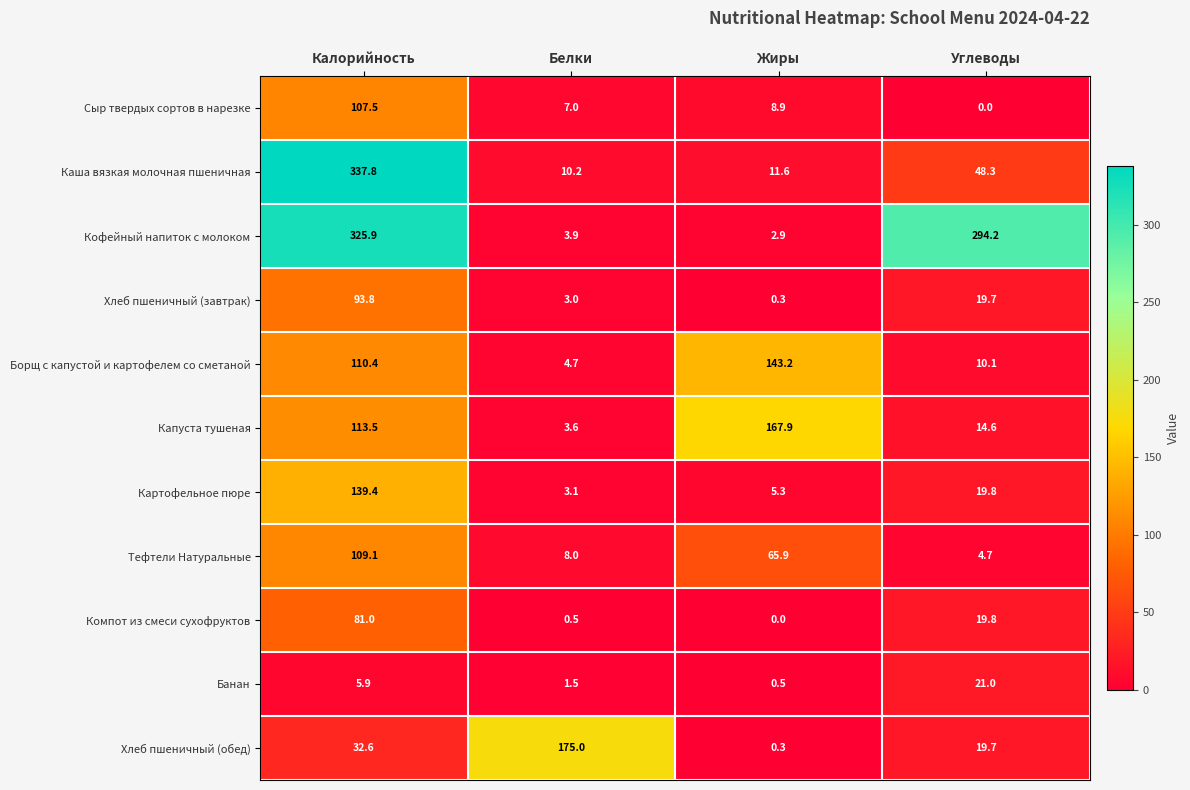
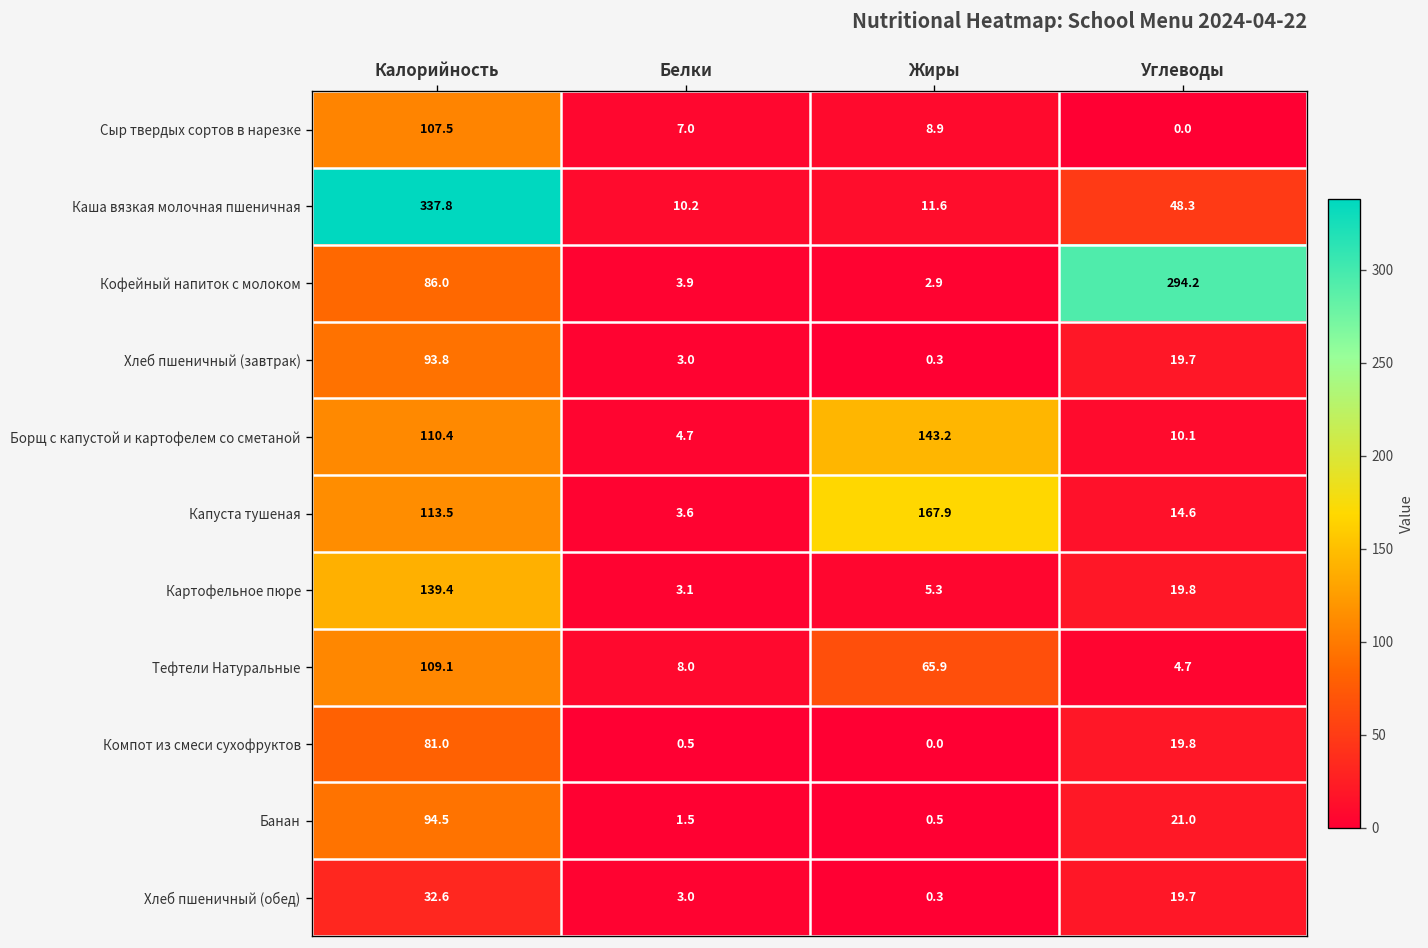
  {
    "Сыр твердых сортов в нарезке": {
      "Калорийность": 107.5,
      "Белки": 7.0,
      "Жиры": 8.9,
      "Углеводы": 0.0
    },
    "Каша вязкая молочная пшеничная": {
      "Калорийность": 337.8,
      "Белки": 10.2,
      "Жиры": 11.6,
      "Углеводы": 48.3
    },
    "Кофейный напиток с молоком": {
-     "Калорийность": 325.9,
+     "Калорийность": 86.0,
      "Белки": 3.9,
      "Жиры": 2.9,
      "Углеводы": 294.2
    },
    "Хлеб пшеничный (завтрак)": {
      "Калорийность": 93.8,
      "Белки": 3.0,
      "Жиры": 0.3,
      "Углеводы": 19.7
    },
    "Борщ с капустой и картофелем со сметаной": {
      "Калорийность": 110.4,
      "Белки": 4.7,
      "Жиры": 143.2,
      "Углеводы": 10.1
    },
    "Капуста тушеная": {
      "Калорийность": 113.5,
      "Белки": 3.6,
      "Жиры": 167.9,
      "Углеводы": 14.6
    },
    "Картофельное пюре": {
      "Калорийность": 139.4,
      "Белки": 3.1,
      "Жиры": 5.3,
      "Углеводы": 19.8
    },
    "Тефтели Натуральные": {
      "Калорийность": 109.1,
      "Белки": 8.0,
      "Жиры": 65.9,
      "Углеводы": 4.7
    },
    "Компот из смеси сухофруктов": {
      "Калорийность": 81.0,
      "Белки": 0.5,
      "Жиры": 0.0,
      "Углеводы": 19.8
    },
    "Банан": {
-     "Калорийность": 5.9,
+     "Калорийность": 94.5,
      "Белки": 1.5,
      "Жиры": 0.5,
      "Углеводы": 21.0
    },
    "Хлеб пшеничный (обед)": {
      "Калорийность": 32.6,
-     "Белки": 175.0,
+     "Белки": 3.0,
      "Жиры": 0.3,
      "Углеводы": 19.7
    }
  }
